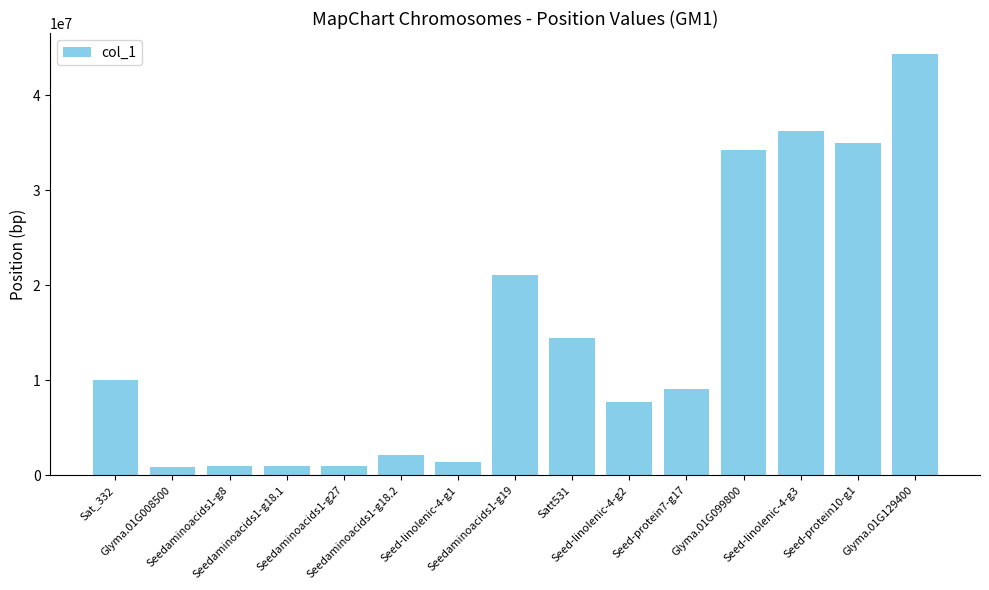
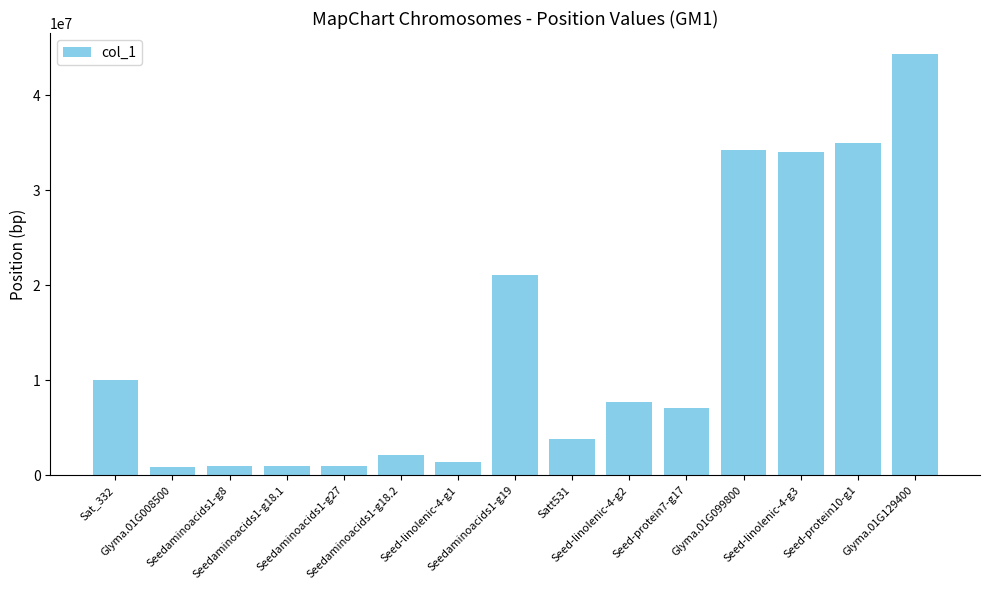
  {
    "Sat_332": 10000000,
    "Glyma.01G008500": 1000000,
    "Seedaminoacids1-g8": 1000000,
    "Seedaminoacids1-g18.1": 1000000,
    "Seedaminoacids1-g27": 1000000,
    "Seedaminoacids1-g18.2": 2000000,
    "Seed-linolenic-4-g1": 1000000,
    "Seedaminoacids1-g19": 21000000,
-   "Satt531": 14000000,
+   "Satt531": 4000000,
    "Seed-linolenic-4-g2": 8000000,
-   "Seed-protein7-g17": 9000000,
+   "Seed-protein7-g17": 7000000,
    "Glyma.01G099800": 34000000,
-   "Seed-linolenic-4-g3": 36000000,
+   "Seed-linolenic-4-g3": 34000000,
    "Seed-protein10-g1": 35000000,
    "Glyma.01G129400": 44000000
  }
